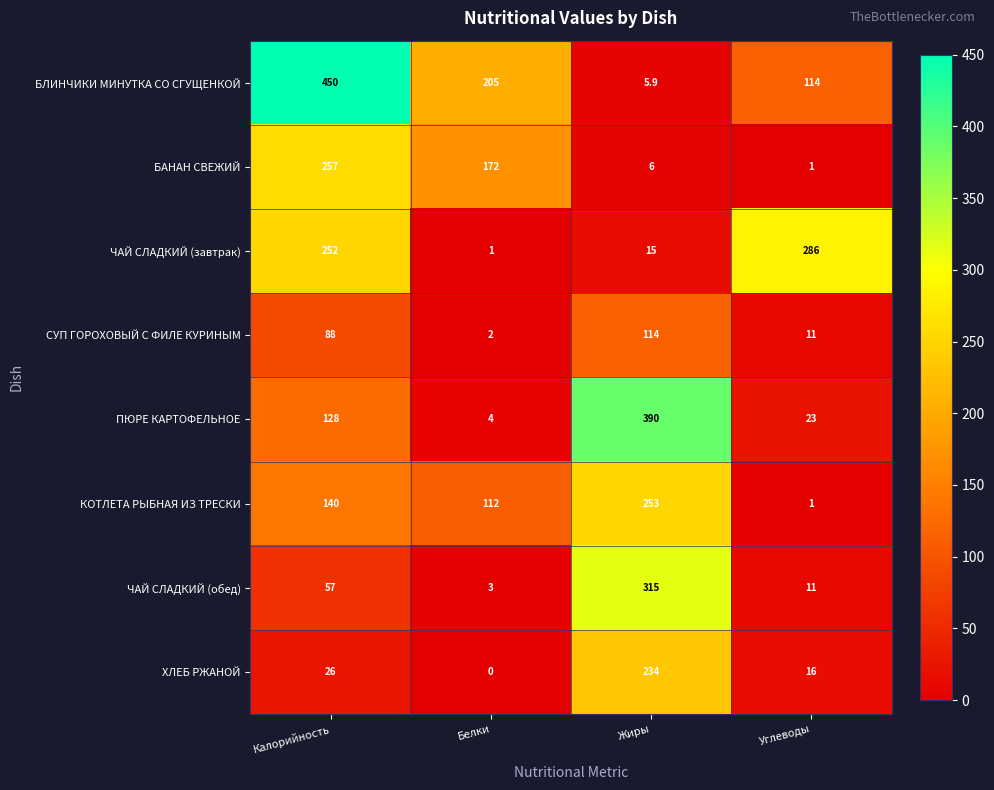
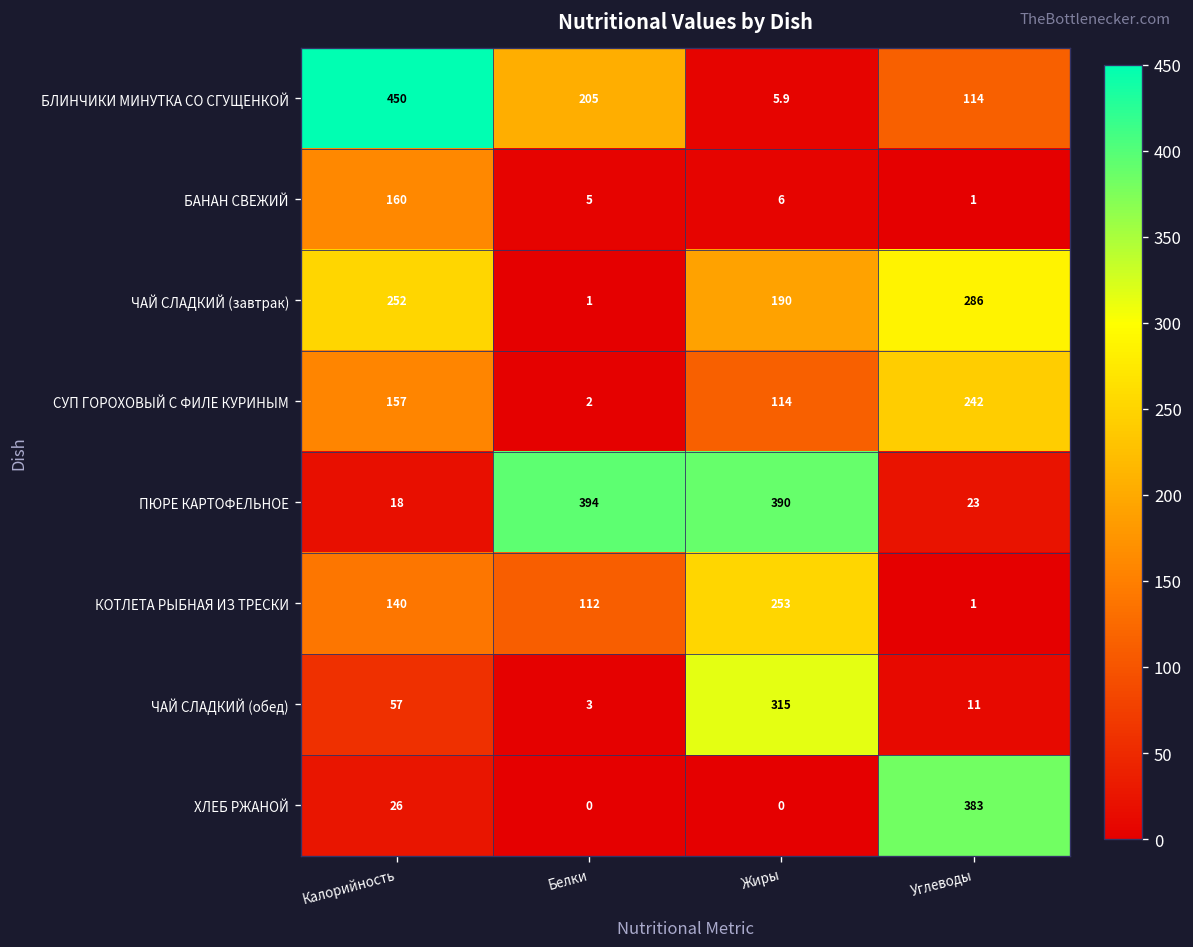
  {
    "БЛИНЧИКИ МИНУТКА СО СГУЩЕНКОЙ": {
      "Калорийность": 450,
      "Белки": 205,
      "Жиры": 5.9,
      "Углеводы": 114
    },
    "БАНАН СВЕЖИЙ": {
-     "Калорийность": 257,
-     "Белки": 172,
+     "Калорийность": 160,
+     "Белки": 5,
      "Жиры": 6,
      "Углеводы": 1
    },
    "ЧАЙ СЛАДКИЙ (завтрак)": {
      "Калорийность": 252,
      "Белки": 1,
-     "Жиры": 15,
+     "Жиры": 190,
      "Углеводы": 286
    },
    "СУП ГОРОХОВЫЙ С ФИЛЕ КУРИНЫМ": {
-     "Калорийность": 88,
+     "Калорийность": 157,
      "Белки": 2,
      "Жиры": 114,
-     "Углеводы": 11
+     "Углеводы": 242
    },
    "ПЮРЕ КАРТОФЕЛЬНОЕ": {
-     "Калорийность": 128,
-     "Белки": 4,
+     "Калорийность": 18,
+     "Белки": 394,
      "Жиры": 390,
      "Углеводы": 23
    },
    "КОТЛЕТА РЫБНАЯ ИЗ ТРЕСКИ": {
      "Калорийность": 140,
      "Белки": 112,
      "Жиры": 253,
      "Углеводы": 1
    },
    "ЧАЙ СЛАДКИЙ (обед)": {
      "Калорийность": 57,
      "Белки": 3,
      "Жиры": 315,
      "Углеводы": 11
    },
    "ХЛЕБ РЖАНОЙ": {
      "Калорийность": 26,
      "Белки": 0,
-     "Жиры": 234,
-     "Углеводы": 16
+     "Жиры": 0,
+     "Углеводы": 383
    }
  }
